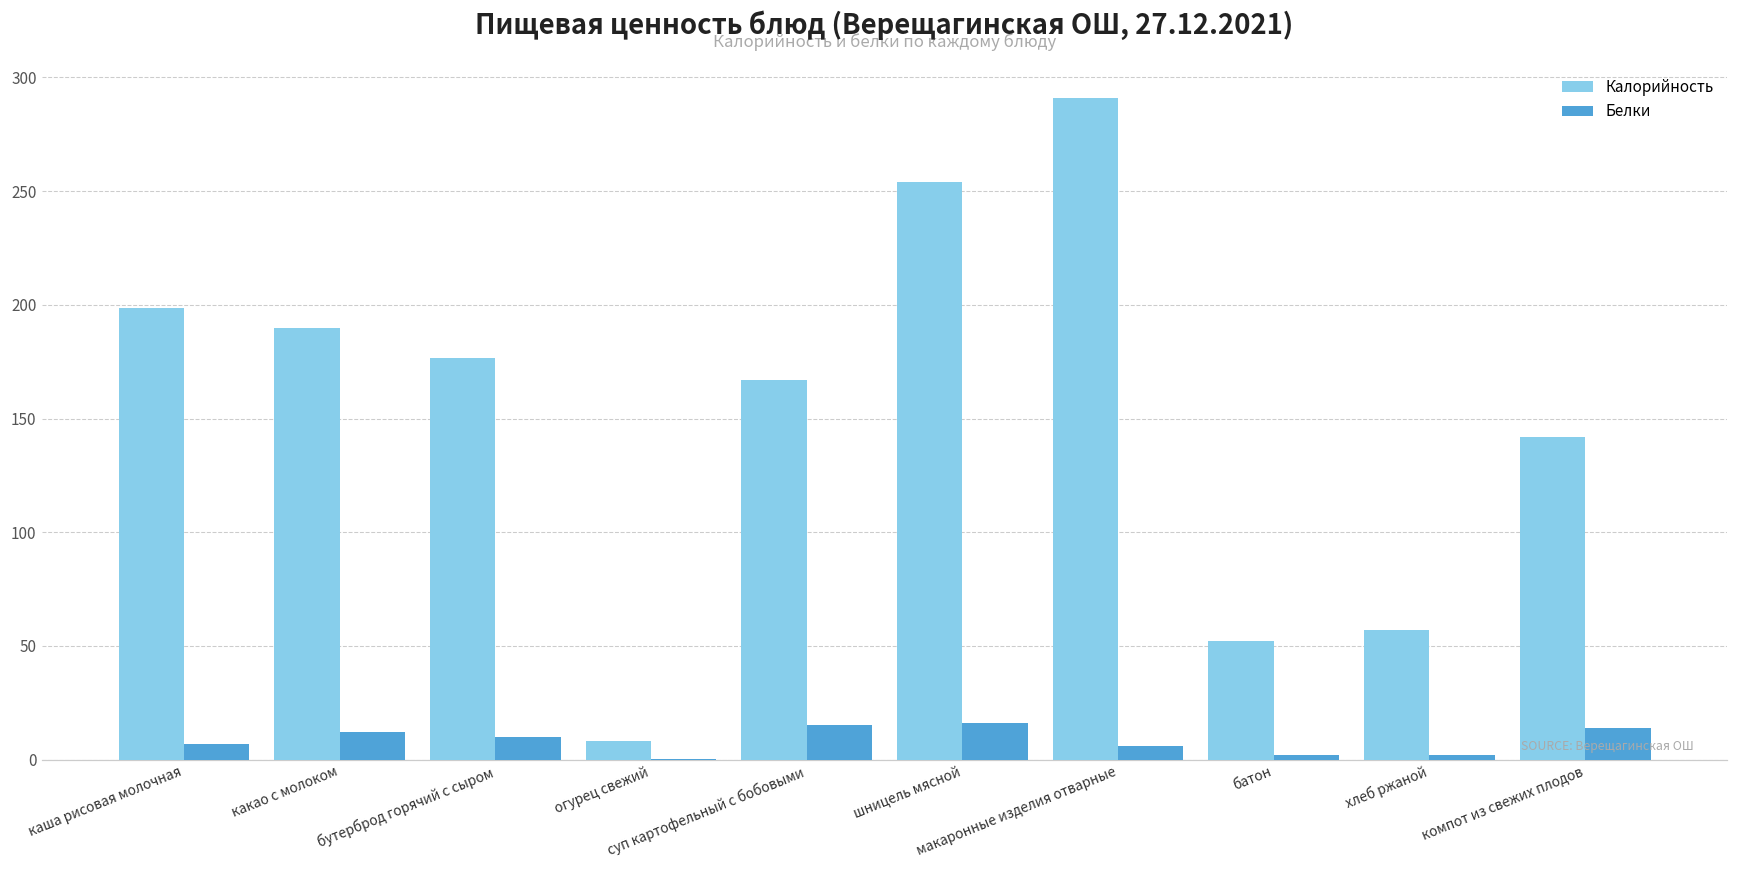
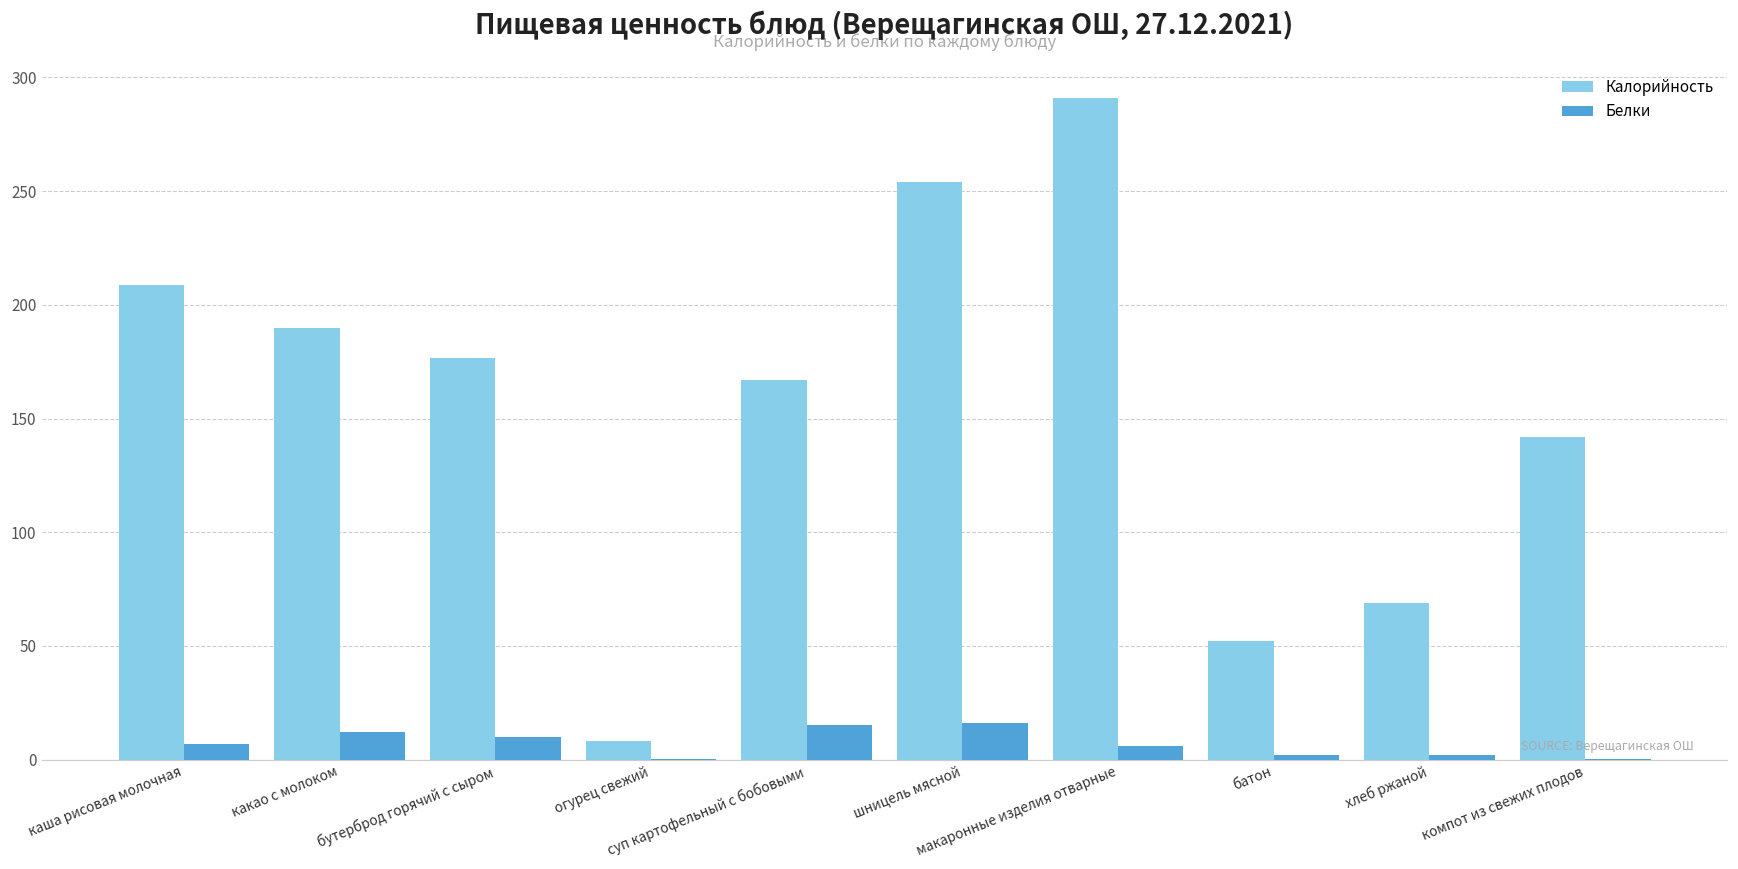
  {
    "Калорийность": {
-     "каша рисовая молочная": 198,
+     "каша рисовая молочная": 209,
      "какао с молоком": 190,
      "бутерброд горячий с сыром": 177,
      "огурец свежий": 8,
      "суп картофельный с бобовыми": 167,
      "шницель мясной": 254,
      "макаронные изделия отварные": 291,
      "батон": 52,
-     "хлеб ржаной": 57,
+     "хлеб ржаной": 69,
      "компот из свежих плодов": 142
    },
    "Белки": {
      "каша рисовая молочная": 7,
      "какао с молоком": 12,
      "бутерброд горячий с сыром": 10,
      "суп картофельный с бобовыми": 15,
      "шницель мясной": 16,
      "макаронные изделия отварные": 6,
      "батон": 2,
      "хлеб ржаной": 2,
-     "компот из свежих плодов": 14
+     "компот из свежих плодов": 0
    }
  }
